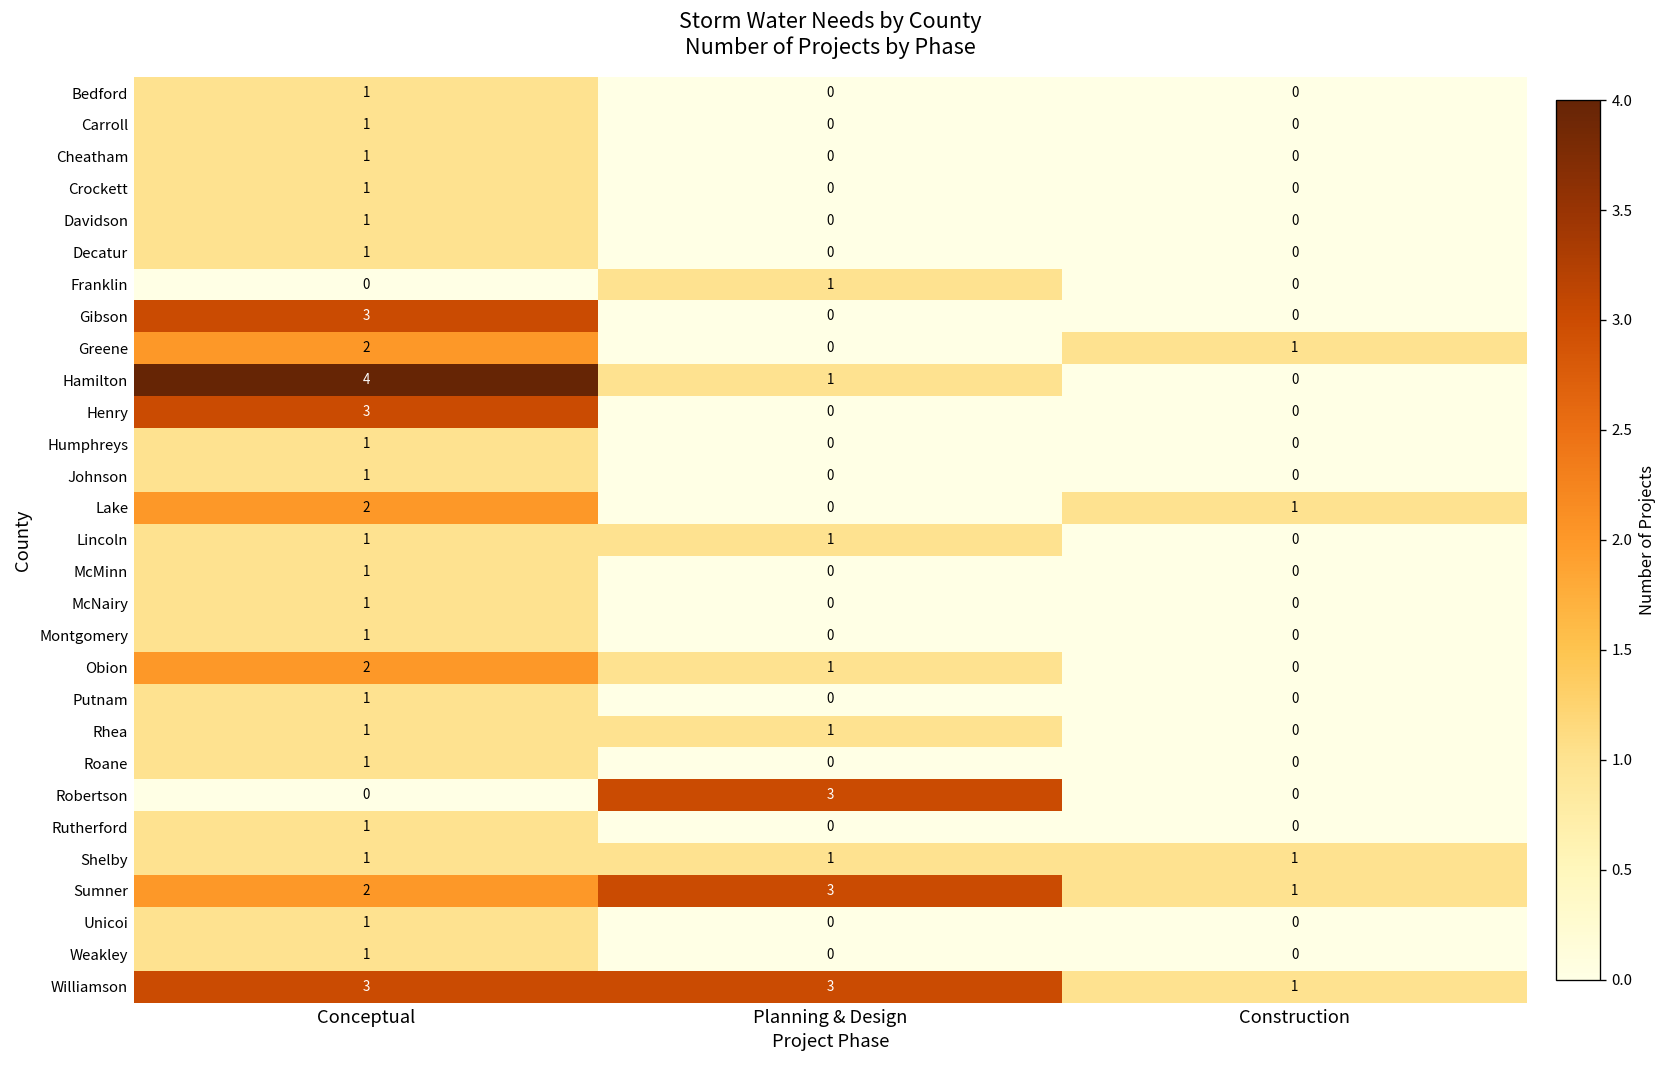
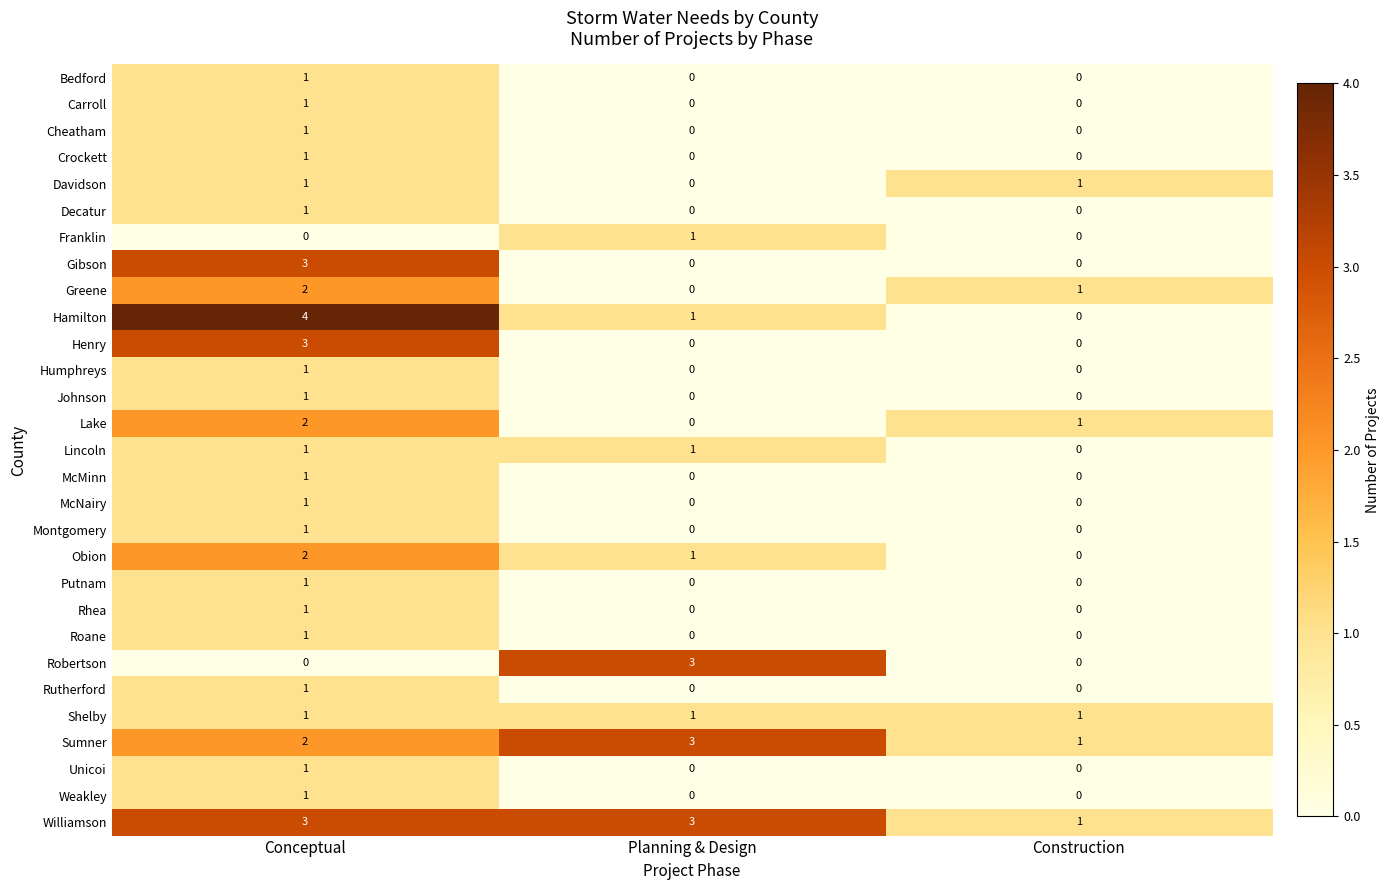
  {
    "Bedford": {
      "Conceptual": 1,
      "Planning & Design": 0,
      "Construction": 0
    },
    "Carroll": {
      "Conceptual": 1,
      "Planning & Design": 0,
      "Construction": 0
    },
    "Cheatham": {
      "Conceptual": 1,
      "Planning & Design": 0,
      "Construction": 0
    },
    "Crockett": {
      "Conceptual": 1,
      "Planning & Design": 0,
      "Construction": 0
    },
    "Davidson": {
      "Conceptual": 1,
      "Planning & Design": 0,
-     "Construction": 0
+     "Construction": 1
    },
    "Decatur": {
      "Conceptual": 1,
      "Planning & Design": 0,
      "Construction": 0
    },
    "Franklin": {
      "Conceptual": 0,
      "Planning & Design": 1,
      "Construction": 0
    },
    "Gibson": {
      "Conceptual": 3,
      "Planning & Design": 0,
      "Construction": 0
    },
    "Greene": {
      "Conceptual": 2,
      "Planning & Design": 0,
      "Construction": 1
    },
    "Hamilton": {
      "Conceptual": 4,
      "Planning & Design": 1,
      "Construction": 0
    },
    "Henry": {
      "Conceptual": 3,
      "Planning & Design": 0,
      "Construction": 0
    },
    "Humphreys": {
      "Conceptual": 1,
      "Planning & Design": 0,
      "Construction": 0
    },
    "Johnson": {
      "Conceptual": 1,
      "Planning & Design": 0,
      "Construction": 0
    },
    "Lake": {
      "Conceptual": 2,
      "Planning & Design": 0,
      "Construction": 1
    },
    "Lincoln": {
      "Conceptual": 1,
      "Planning & Design": 1,
      "Construction": 0
    },
    "McMinn": {
      "Conceptual": 1,
      "Planning & Design": 0,
      "Construction": 0
    },
    "McNairy": {
      "Conceptual": 1,
      "Planning & Design": 0,
      "Construction": 0
    },
    "Montgomery": {
      "Conceptual": 1,
      "Planning & Design": 0,
      "Construction": 0
    },
    "Obion": {
      "Conceptual": 2,
      "Planning & Design": 1,
      "Construction": 0
    },
    "Putnam": {
      "Conceptual": 1,
      "Planning & Design": 0,
      "Construction": 0
    },
    "Rhea": {
      "Conceptual": 1,
-     "Planning & Design": 1,
+     "Planning & Design": 0,
      "Construction": 0
    },
    "Roane": {
      "Conceptual": 1,
      "Planning & Design": 0,
      "Construction": 0
    },
    "Robertson": {
      "Conceptual": 0,
      "Planning & Design": 3,
      "Construction": 0
    },
    "Rutherford": {
      "Conceptual": 1,
      "Planning & Design": 0,
      "Construction": 0
    },
    "Shelby": {
      "Conceptual": 1,
      "Planning & Design": 1,
      "Construction": 1
    },
    "Sumner": {
      "Conceptual": 2,
      "Planning & Design": 3,
      "Construction": 1
    },
    "Unicoi": {
      "Conceptual": 1,
      "Planning & Design": 0,
      "Construction": 0
    },
    "Weakley": {
      "Conceptual": 1,
      "Planning & Design": 0,
      "Construction": 0
    },
    "Williamson": {
      "Conceptual": 3,
      "Planning & Design": 3,
      "Construction": 1
    }
  }
